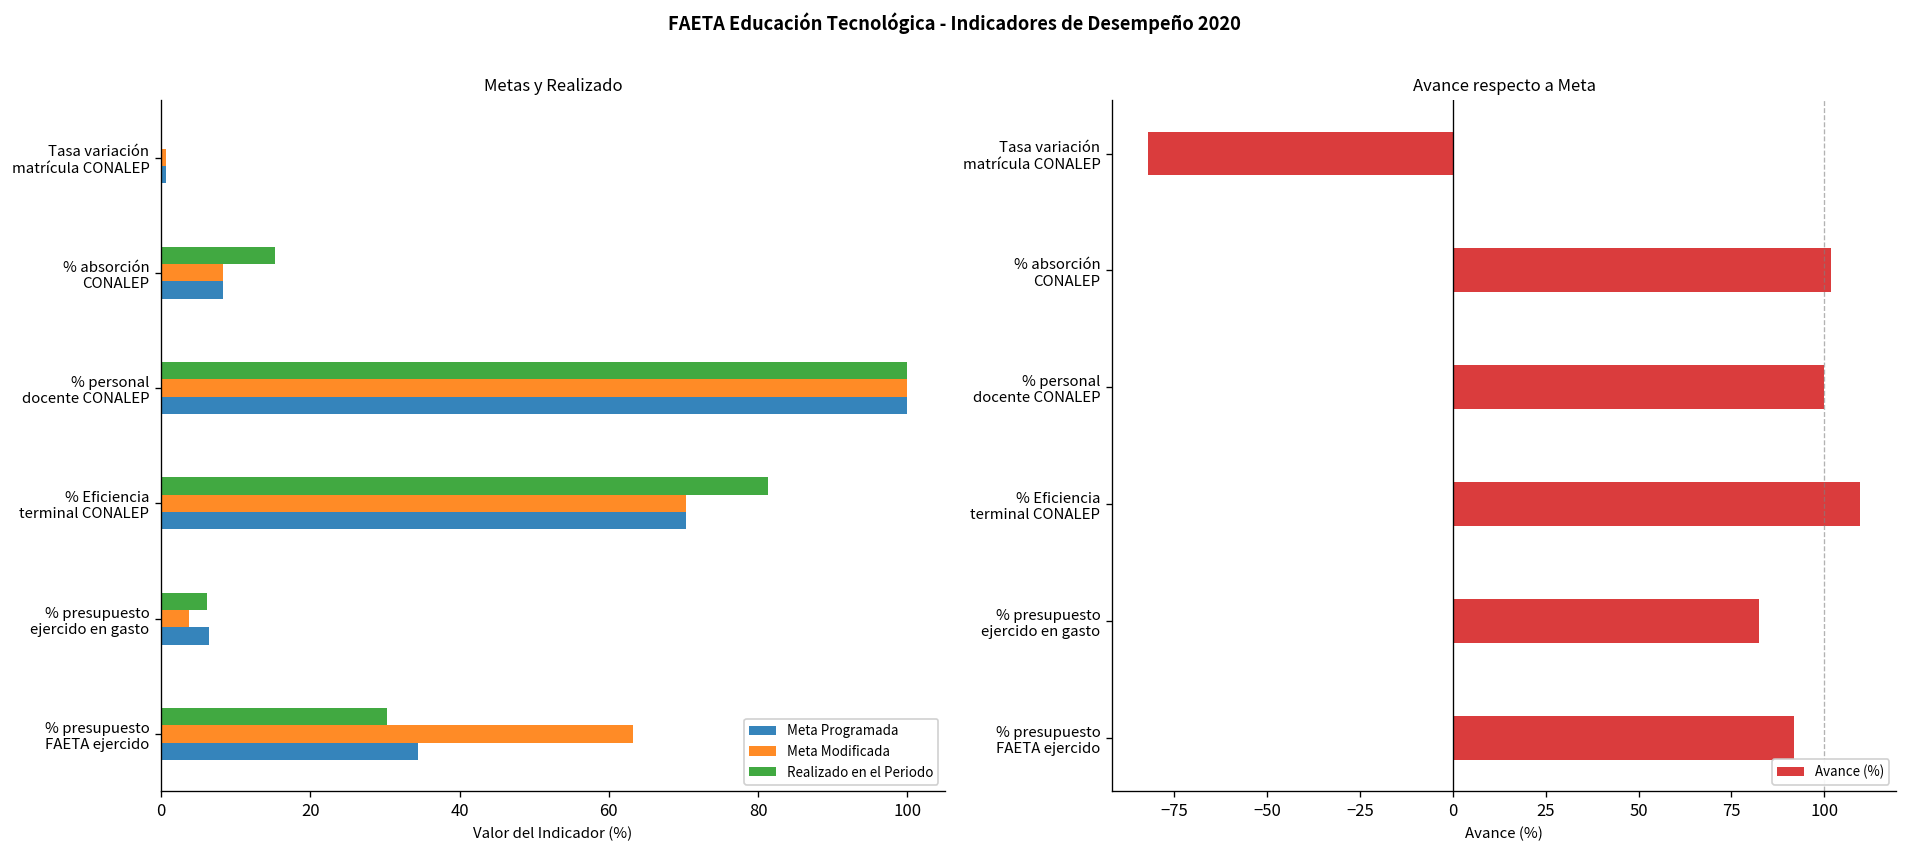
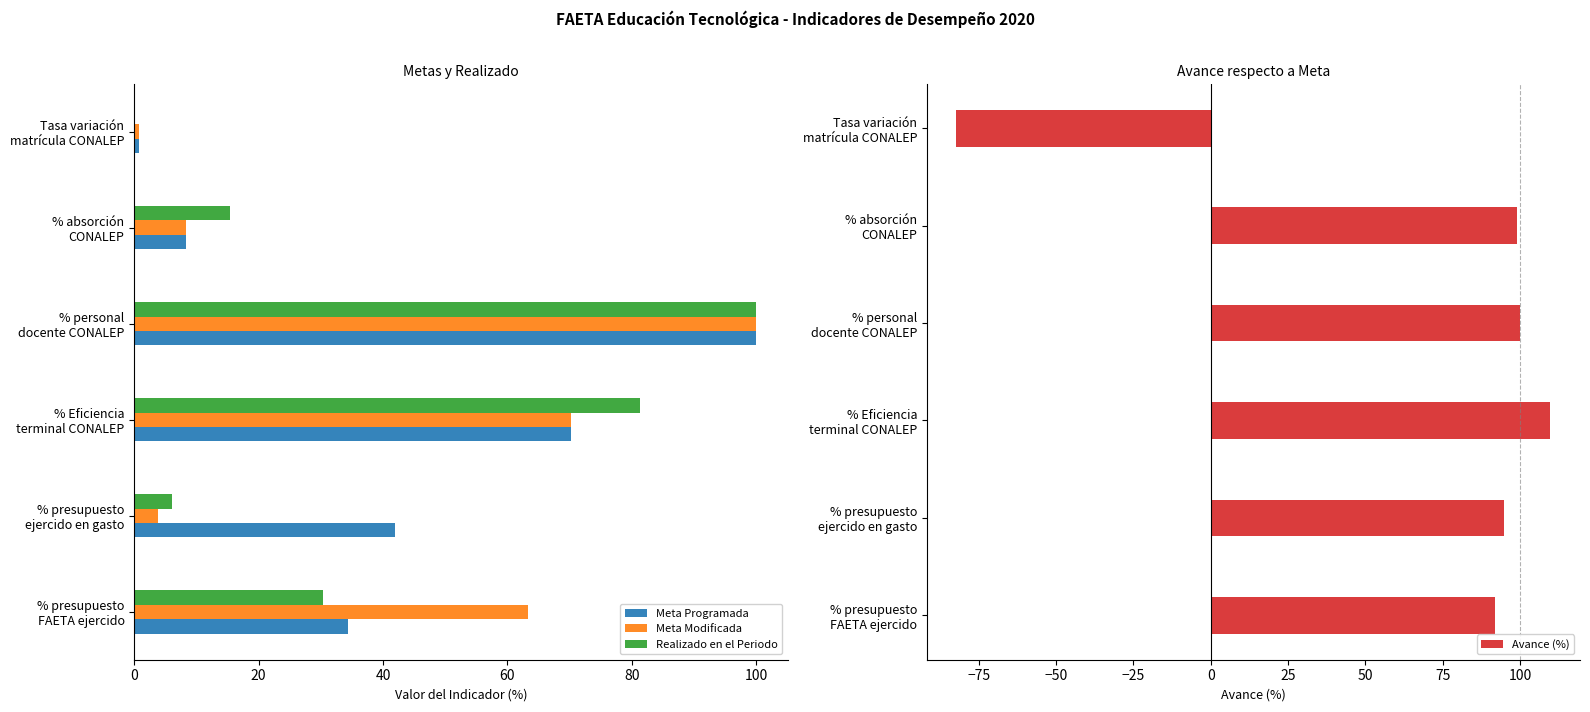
  {
    "Metas y Realizado": {
      "Meta Programada": {
        "Tasa variación matrícula CONALEP": 1,
        "% absorción CONALEP": 8,
        "% personal docente CONALEP": 100,
        "% Eficiencia terminal CONALEP": 70,
-       "% presupuesto ejercido en gasto": 6,
+       "% presupuesto ejercido en gasto": 42,
        "% presupuesto FAETA ejercido": 34
      },
      "Meta Modificada": {
        "Tasa variación matrícula CONALEP": 1,
        "% absorción CONALEP": 8,
        "% personal docente CONALEP": 100,
        "% Eficiencia terminal CONALEP": 70,
        "% presupuesto ejercido en gasto": 4,
        "% presupuesto FAETA ejercido": 63
      },
      "Realizado en el Periodo": {
        "% absorción CONALEP": 15,
        "% personal docente CONALEP": 100,
        "% Eficiencia terminal CONALEP": 81,
        "% presupuesto ejercido en gasto": 6,
        "% presupuesto FAETA ejercido": 30
      }
    },
    "Avance respecto a Meta": {
      "Tasa variación matrícula CONALEP": -82,
-     "% absorción CONALEP": 102,
+     "% absorción CONALEP": 99,
      "% personal docente CONALEP": 100,
      "% Eficiencia terminal CONALEP": 110,
-     "% presupuesto ejercido en gasto": 82,
+     "% presupuesto ejercido en gasto": 95,
      "% presupuesto FAETA ejercido": 92
    }
  }
